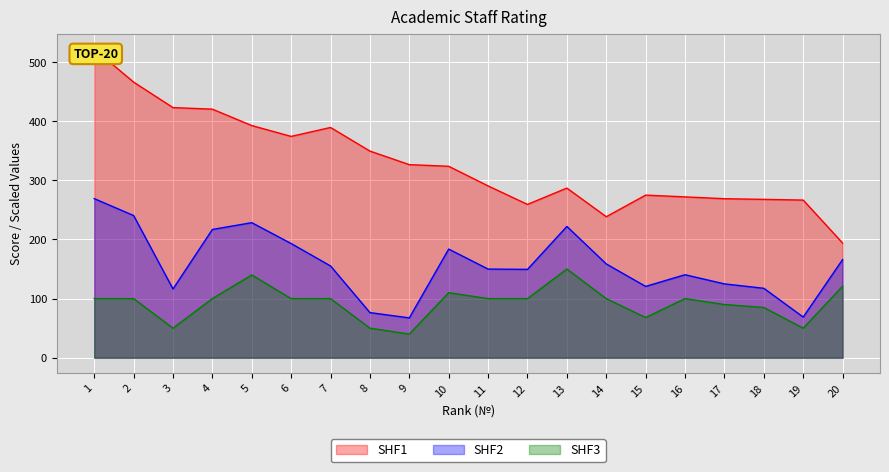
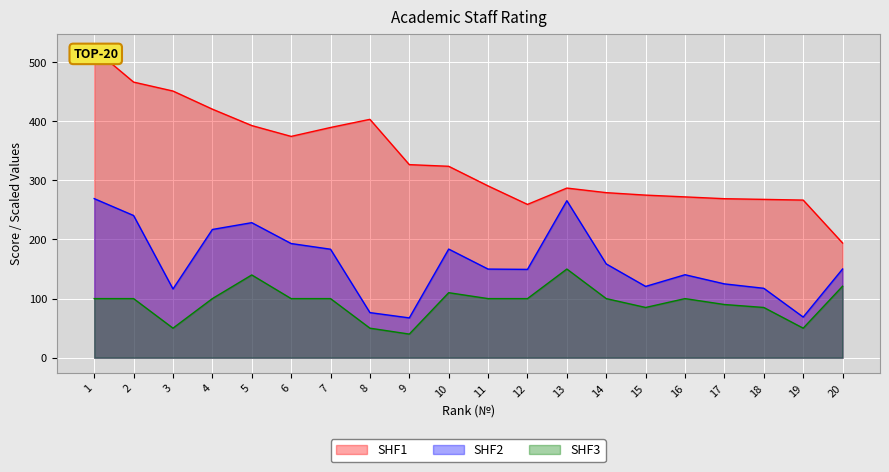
  {
    "SHF1": {
      "2": 470,
-     "3": 420,
+     "3": 450,
      "4": 420,
      "5": 390,
      "6": 370,
      "7": 390,
-     "8": 350,
+     "8": 400,
      "9": 330,
      "10": 320,
      "11": 290,
      "12": 260,
      "13": 290,
-     "14": 240,
+     "14": 280,
      "15": 280,
      "16": 270,
      "17": 270,
      "18": 270,
      "19": 270,
      "20": 190
    },
    "SHF2": {
      "1": 270,
      "2": 240,
      "3": 120,
      "4": 220,
      "5": 230,
      "6": 190,
-     "7": 160,
+     "7": 180,
      "8": 80,
      "9": 70,
      "10": 180,
      "11": 150,
      "12": 150,
-     "13": 220,
+     "13": 270,
      "14": 160,
      "15": 120,
      "16": 140,
      "17": 120,
      "18": 120,
      "19": 70,
-     "20": 170
+     "20": 150
    },
    "SHF3": {
      "1": 100,
      "2": 100,
      "3": 50,
      "4": 100,
      "5": 140,
      "6": 100,
      "7": 100,
      "8": 50,
      "9": 40,
      "10": 110,
      "11": 100,
      "12": 100,
      "13": 150,
      "14": 100,
-     "15": 70,
+     "15": 90,
      "16": 100,
      "17": 90,
      "18": 90,
      "19": 50,
      "20": 120
    }
  }
